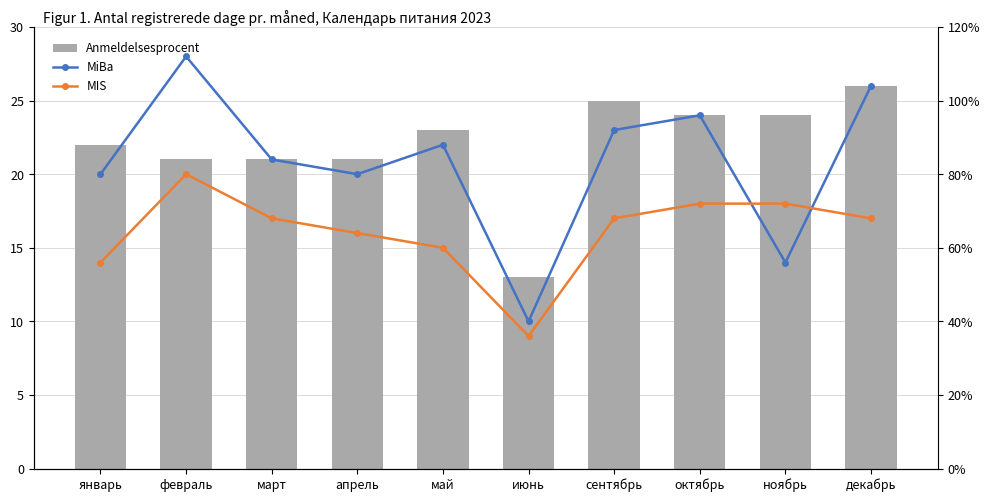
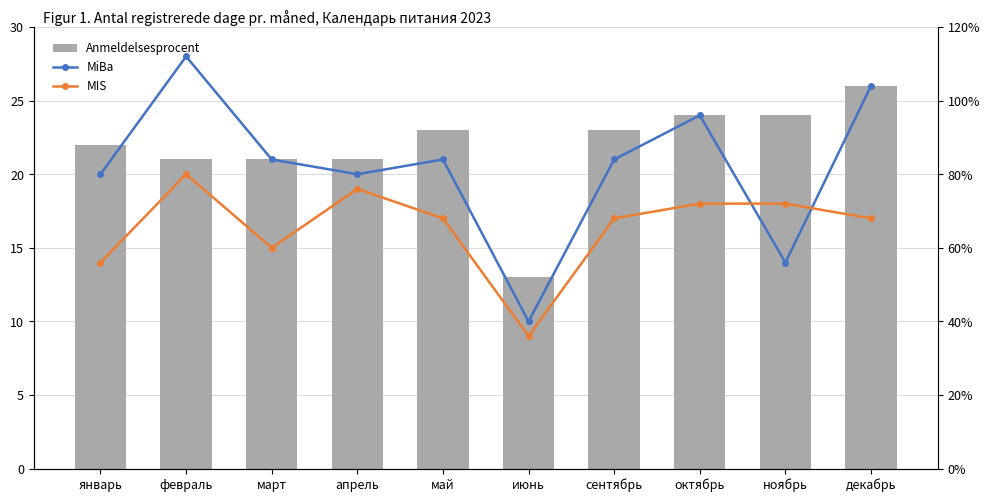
  {
    "Anmeldelsesprocent": {
      "январь": "22",
      "февраль": "21",
      "март": "21",
      "апрель": "21",
      "май": "23",
      "июнь": "13",
-     "сентябрь": "25",
+     "сентябрь": "23",
      "октябрь": "24",
      "ноябрь": "24",
      "декабрь": "26"
    },
    "MiBa": {
      "январь": "80%",
      "февраль": "112%",
      "март": "84%",
      "апрель": "80%",
-     "май": "88%",
+     "май": "84%",
      "июнь": "40%",
-     "сентябрь": "92%",
+     "сентябрь": "84%",
      "октябрь": "96%",
      "ноябрь": "56%",
      "декабрь": "104%"
    },
    "MIS": {
      "январь": "56%",
      "февраль": "80%",
-     "март": "68%",
-     "апрель": "64%",
-     "май": "60%",
+     "март": "60%",
+     "апрель": "76%",
+     "май": "68%",
      "июнь": "36%",
      "сентябрь": "68%",
      "октябрь": "72%",
      "ноябрь": "72%",
      "декабрь": "68%"
    }
  }
